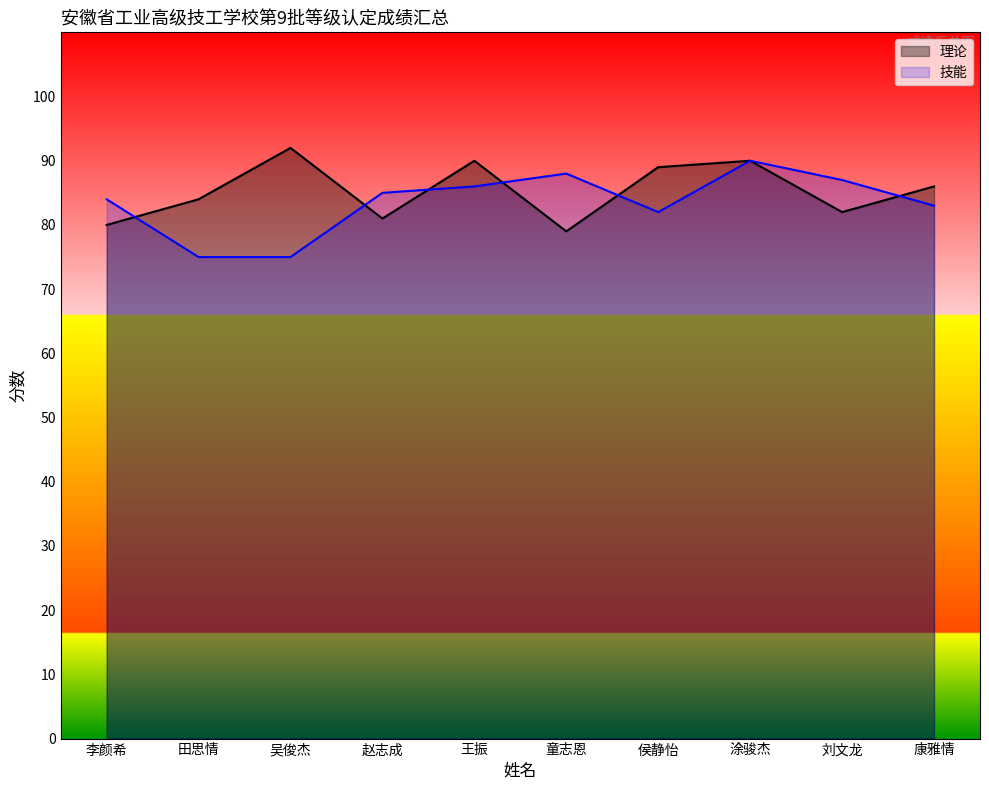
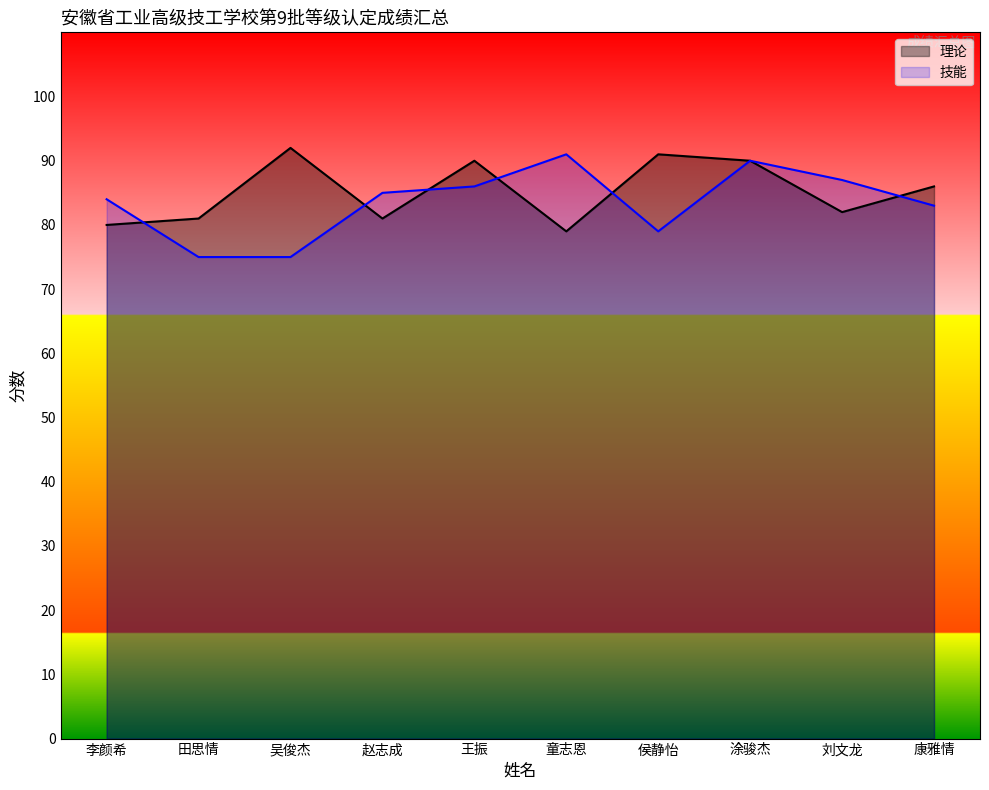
  {
    "理论": {
      "李颜希": 80,
-     "田思情": 84,
+     "田思情": 81,
      "吴俊杰": 92,
      "赵志成": 81,
      "王振": 90,
      "童志恩": 79,
-     "侯静怡": 89,
+     "侯静怡": 91,
      "刘文龙": 82,
      "康雅情": 86
    },
    "技能": {
      "李颜希": 84,
      "田思情": 75,
      "吴俊杰": 75,
      "赵志成": 85,
      "王振": 86,
-     "童志恩": 88,
-     "侯静怡": 82,
+     "童志恩": 91,
+     "侯静怡": 79,
      "刘文龙": 87,
      "康雅情": 83
    }
  }
